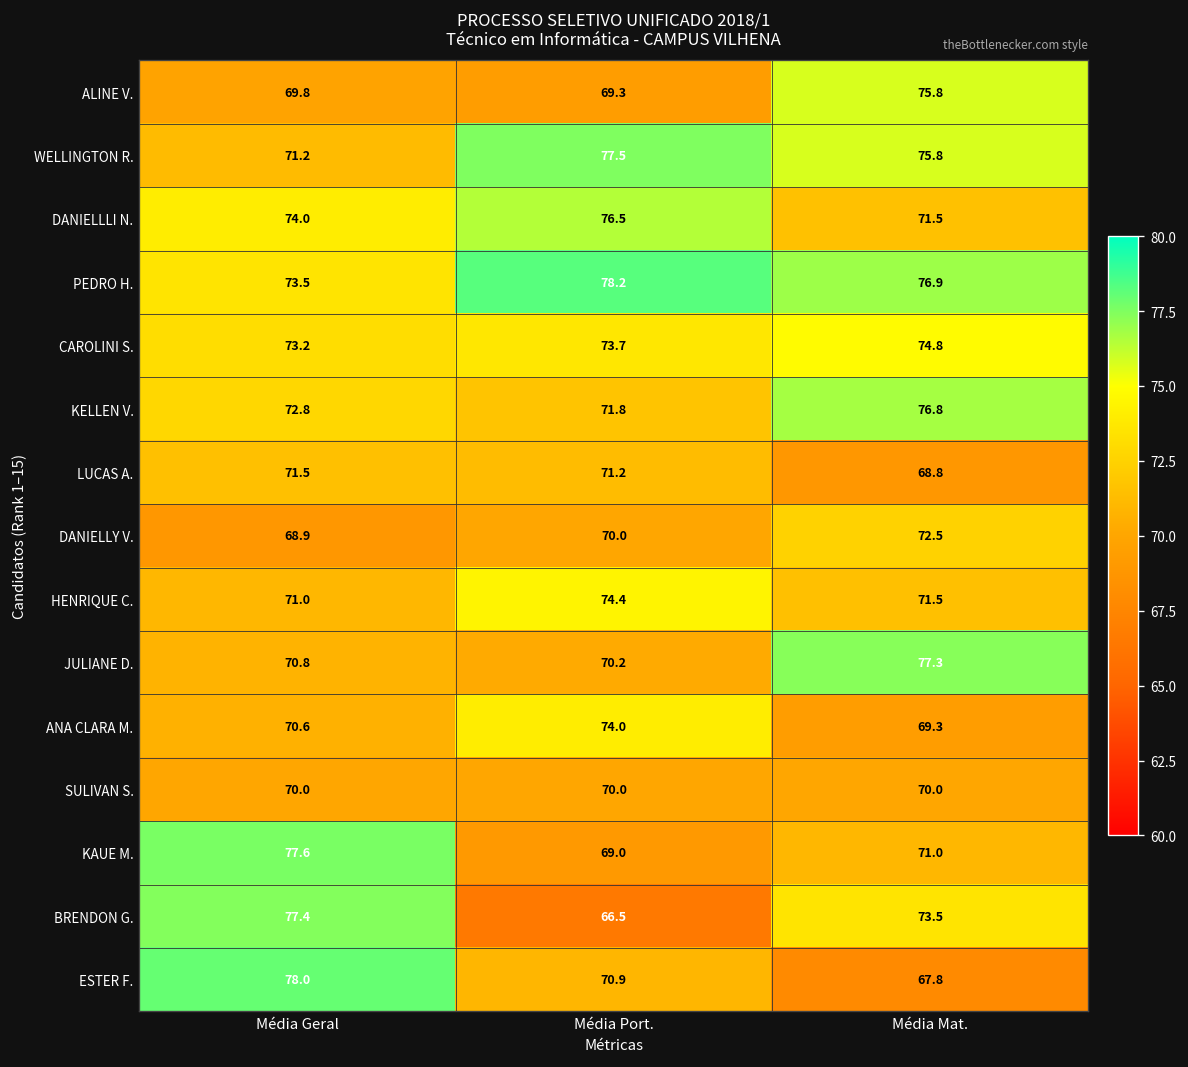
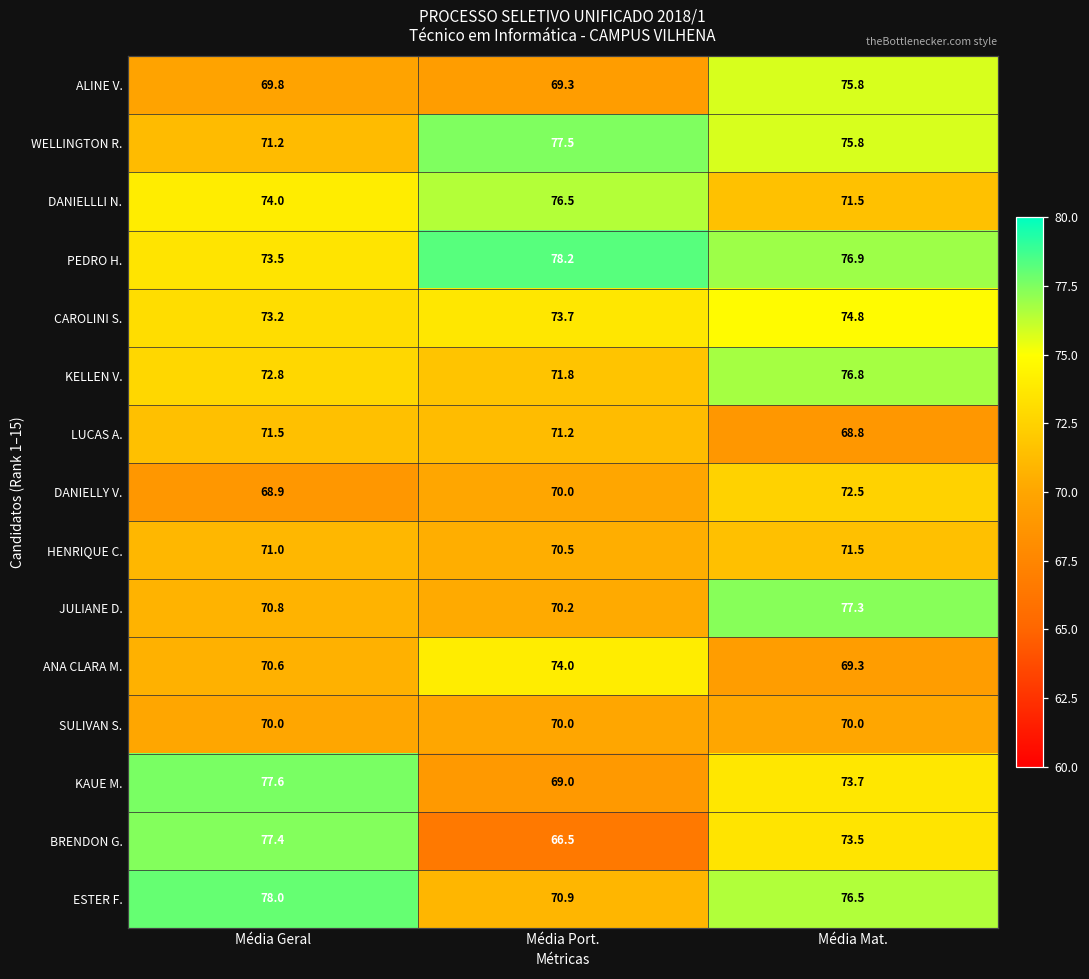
  {
    "ALINE V.": {
      "Média Geral": 69.8,
      "Média Port.": 69.3,
      "Média Mat.": 75.8
    },
    "WELLINGTON R.": {
      "Média Geral": 71.2,
      "Média Port.": 77.5,
      "Média Mat.": 75.8
    },
    "DANIELLLI N.": {
      "Média Geral": 74.0,
      "Média Port.": 76.5,
      "Média Mat.": 71.5
    },
    "PEDRO H.": {
      "Média Geral": 73.5,
      "Média Port.": 78.2,
      "Média Mat.": 76.9
    },
    "CAROLINI S.": {
      "Média Geral": 73.2,
      "Média Port.": 73.7,
      "Média Mat.": 74.8
    },
    "KELLEN V.": {
      "Média Geral": 72.8,
      "Média Port.": 71.8,
      "Média Mat.": 76.8
    },
    "LUCAS A.": {
      "Média Geral": 71.5,
      "Média Port.": 71.2,
      "Média Mat.": 68.8
    },
    "DANIELLY V.": {
      "Média Geral": 68.9,
      "Média Port.": 70.0,
      "Média Mat.": 72.5
    },
    "HENRIQUE C.": {
      "Média Geral": 71.0,
-     "Média Port.": 74.4,
+     "Média Port.": 70.5,
      "Média Mat.": 71.5
    },
    "JULIANE D.": {
      "Média Geral": 70.8,
      "Média Port.": 70.2,
      "Média Mat.": 77.3
    },
    "ANA CLARA M.": {
      "Média Geral": 70.6,
      "Média Port.": 74.0,
      "Média Mat.": 69.3
    },
    "SULIVAN S.": {
      "Média Geral": 70.0,
      "Média Port.": 70.0,
      "Média Mat.": 70.0
    },
    "KAUE M.": {
      "Média Geral": 77.6,
      "Média Port.": 69.0,
-     "Média Mat.": 71.0
+     "Média Mat.": 73.7
    },
    "BRENDON G.": {
      "Média Geral": 77.4,
      "Média Port.": 66.5,
      "Média Mat.": 73.5
    },
    "ESTER F.": {
      "Média Geral": 78.0,
      "Média Port.": 70.9,
-     "Média Mat.": 67.8
+     "Média Mat.": 76.5
    }
  }
